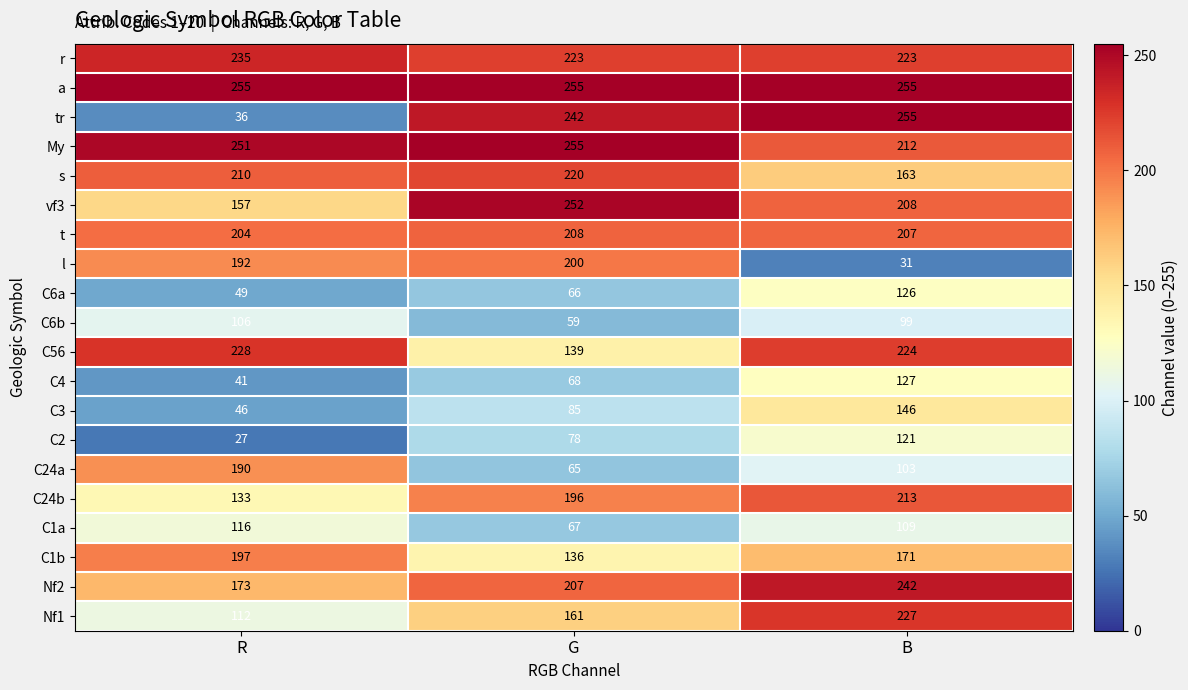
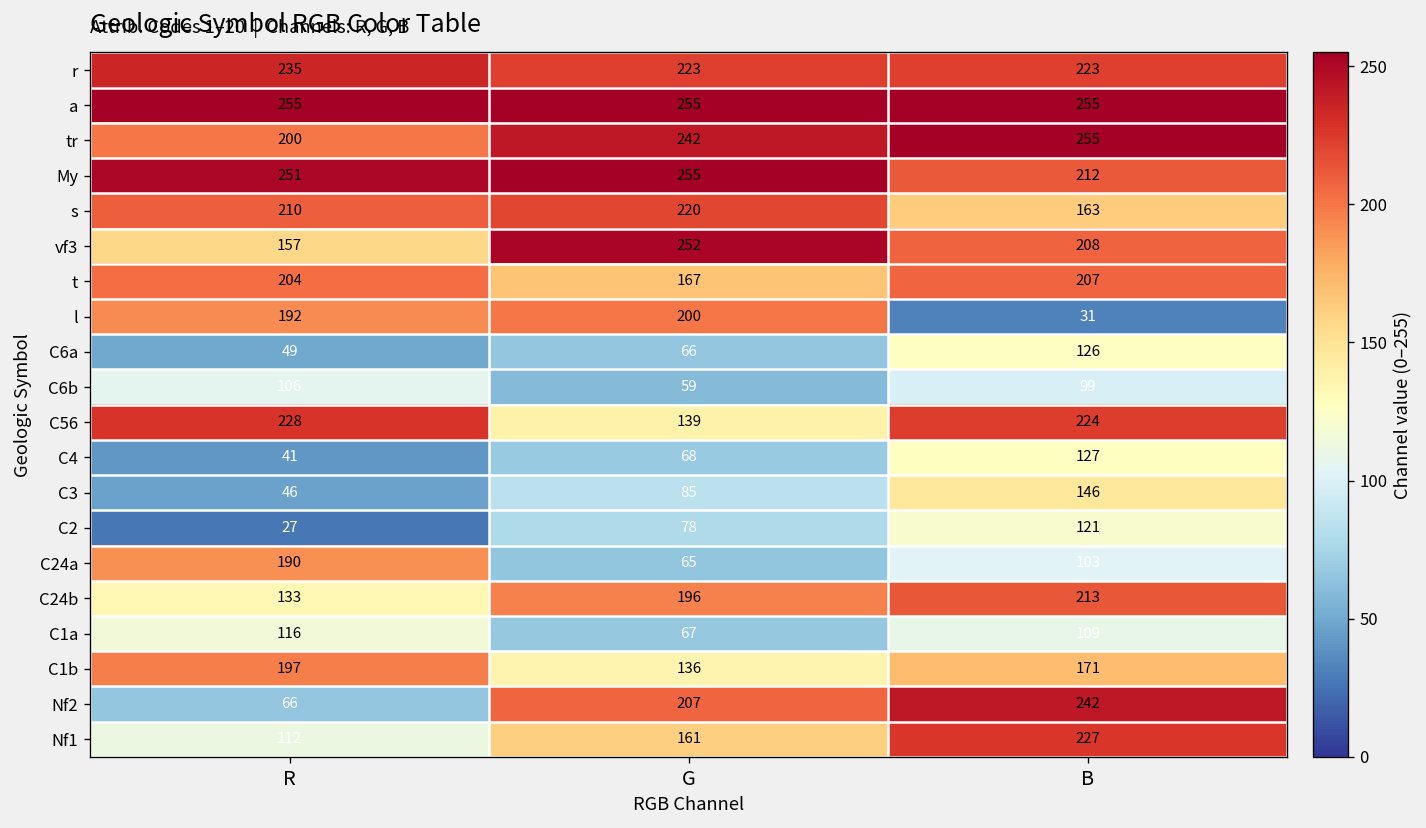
  {
    "r": {
      "R": 235,
      "G": 223,
      "B": 223
    },
    "a": {
      "R": 255,
      "G": 255,
      "B": 255
    },
    "tr": {
-     "R": 36,
+     "R": 200,
      "G": 242,
      "B": 255
    },
    "My": {
      "R": 251,
      "G": 255,
      "B": 212
    },
    "s": {
      "R": 210,
      "G": 220,
      "B": 163
    },
    "vf3": {
      "R": 157,
      "G": 252,
      "B": 208
    },
    "t": {
      "R": 204,
-     "G": 208,
+     "G": 167,
      "B": 207
    },
    "l": {
      "R": 192,
      "G": 200,
      "B": 31
    },
    "C6a": {
      "R": 49,
      "G": 66,
      "B": 126
    },
    "C6b": {
      "G": 59
    },
    "C56": {
      "R": 228,
      "G": 139,
      "B": 224
    },
    "C4": {
      "R": 41,
      "G": 68,
      "B": 127
    },
    "C3": {
      "R": 46,
      "G": 85,
      "B": 146
    },
    "C2": {
      "R": 27,
      "G": 78,
      "B": 121
    },
    "C24a": {
      "R": 190,
      "G": 65
    },
    "C24b": {
      "R": 133,
      "G": 196,
      "B": 213
    },
    "C1a": {
      "R": 116,
      "G": 67
    },
    "C1b": {
      "R": 197,
      "G": 136,
      "B": 171
    },
    "Nf2": {
-     "R": 173,
+     "R": 66,
      "G": 207,
      "B": 242
    },
    "Nf1": {
      "G": 161,
      "B": 227
    }
  }
